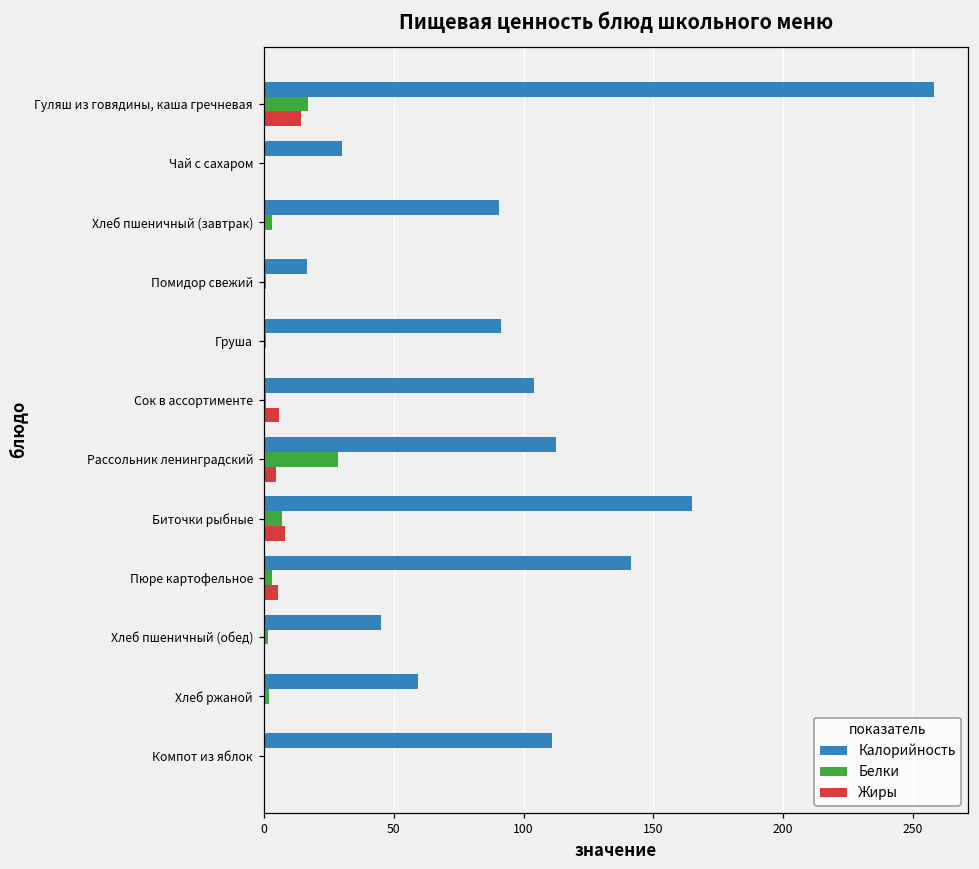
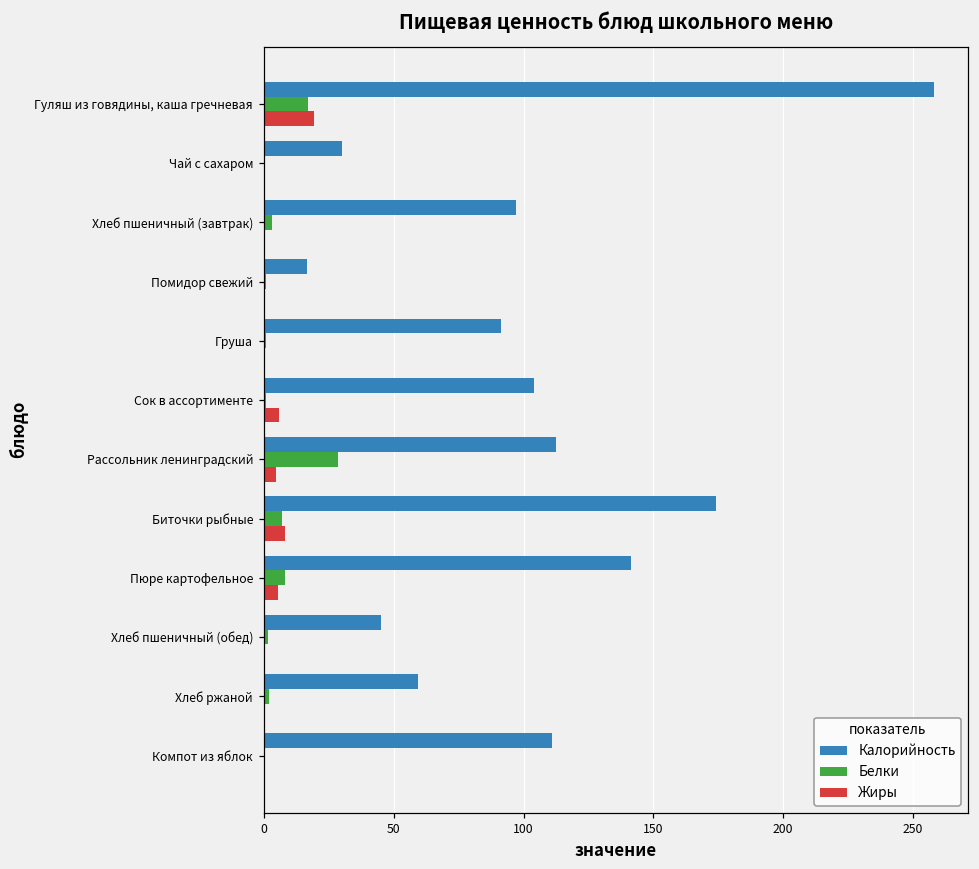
  {
    "Калорийность": {
      "Гуляш из говядины, каша гречневая": 258,
      "Чай с сахаром": 30,
-     "Хлеб пшеничный (завтрак)": 90,
+     "Хлеб пшеничный (завтрак)": 97,
      "Помидор свежий": 17,
      "Груша": 91,
      "Сок в ассортименте": 104,
      "Рассольник ленинградский": 112,
-     "Биточки рыбные": 165,
+     "Биточки рыбные": 174,
      "Пюре картофельное": 141,
      "Хлеб пшеничный (обед)": 45,
      "Хлеб ржаной": 59,
      "Компот из яблок": 111
    },
    "Белки": {
      "Гуляш из говядины, каша гречневая": 17,
      "Хлеб пшеничный (завтрак)": 3,
      "Рассольник ленинградский": 29,
      "Биточки рыбные": 7,
-     "Пюре картофельное": 3,
+     "Пюре картофельное": 8,
      "Хлеб пшеничный (обед)": 2,
      "Хлеб ржаной": 2
    },
    "Жиры": {
-     "Гуляш из говядины, каша гречневая": 14,
+     "Гуляш из говядины, каша гречневая": 19,
      "Чай с сахаром": 0,
      "Сок в ассортименте": 6,
      "Рассольник ленинградский": 5,
      "Биточки рыбные": 8,
      "Пюре картофельное": 5
    }
  }
